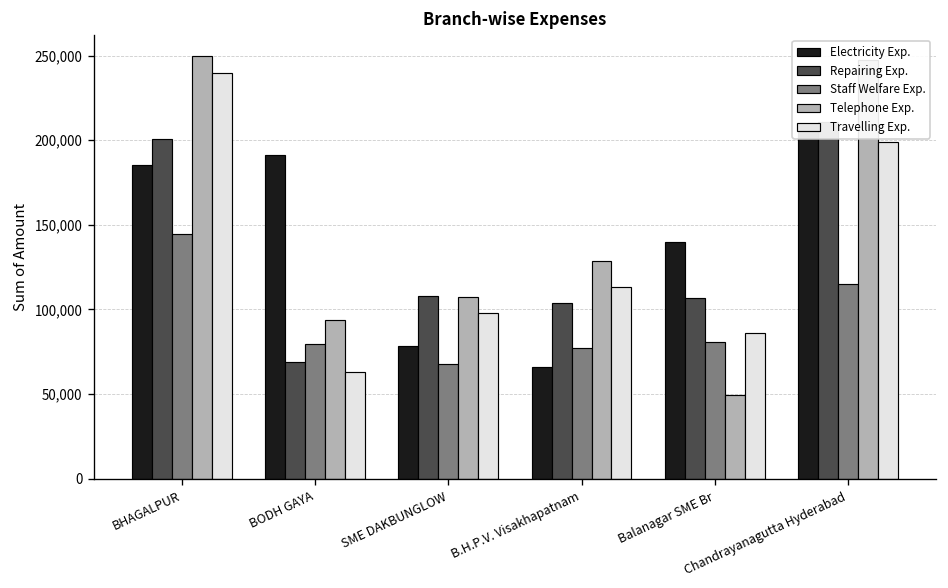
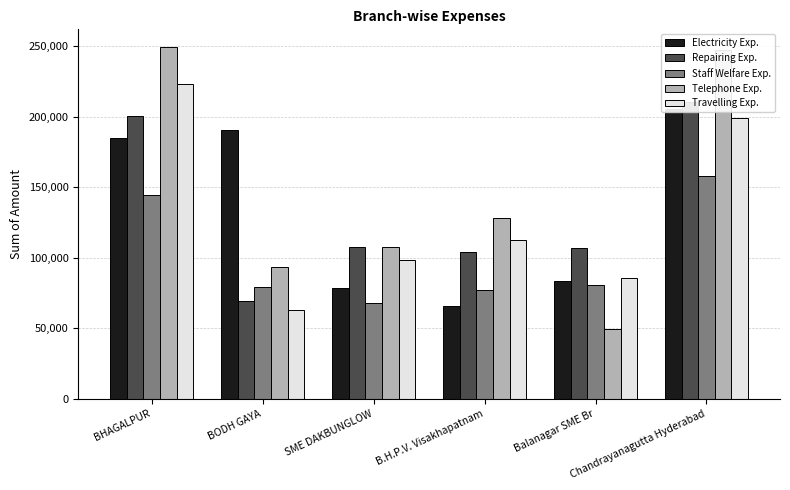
  {
    "Electricity Exp.": {
      "BHAGALPUR": "185,000",
      "BODH GAYA": "191,000",
      "SME DAKBUNGLOW": "78,000",
      "B.H.P.V. Visakhapatnam": "66,000",
-     "Balanagar SME Br": "140,000"
+     "Balanagar SME Br": "83,000"
    },
    "Repairing Exp.": {
      "BHAGALPUR": "201,000",
      "BODH GAYA": "69,000",
      "SME DAKBUNGLOW": "108,000",
      "B.H.P.V. Visakhapatnam": "104,000",
      "Balanagar SME Br": "107,000"
    },
    "Staff Welfare Exp.": {
      "BHAGALPUR": "145,000",
      "BODH GAYA": "79,000",
      "SME DAKBUNGLOW": "68,000",
      "B.H.P.V. Visakhapatnam": "78,000",
      "Balanagar SME Br": "81,000",
-     "Chandrayanagutta Hyderabad": "115,000"
+     "Chandrayanagutta Hyderabad": "158,000"
    },
    "Telephone Exp.": {
      "BHAGALPUR": "250,000",
      "BODH GAYA": "94,000",
      "SME DAKBUNGLOW": "108,000",
      "B.H.P.V. Visakhapatnam": "129,000",
      "Balanagar SME Br": "50,000"
    },
    "Travelling Exp.": {
-     "BHAGALPUR": "240,000",
+     "BHAGALPUR": "223,000",
      "BODH GAYA": "63,000",
      "SME DAKBUNGLOW": "98,000",
      "B.H.P.V. Visakhapatnam": "113,000",
      "Balanagar SME Br": "86,000",
      "Chandrayanagutta Hyderabad": "199,000"
    }
  }
